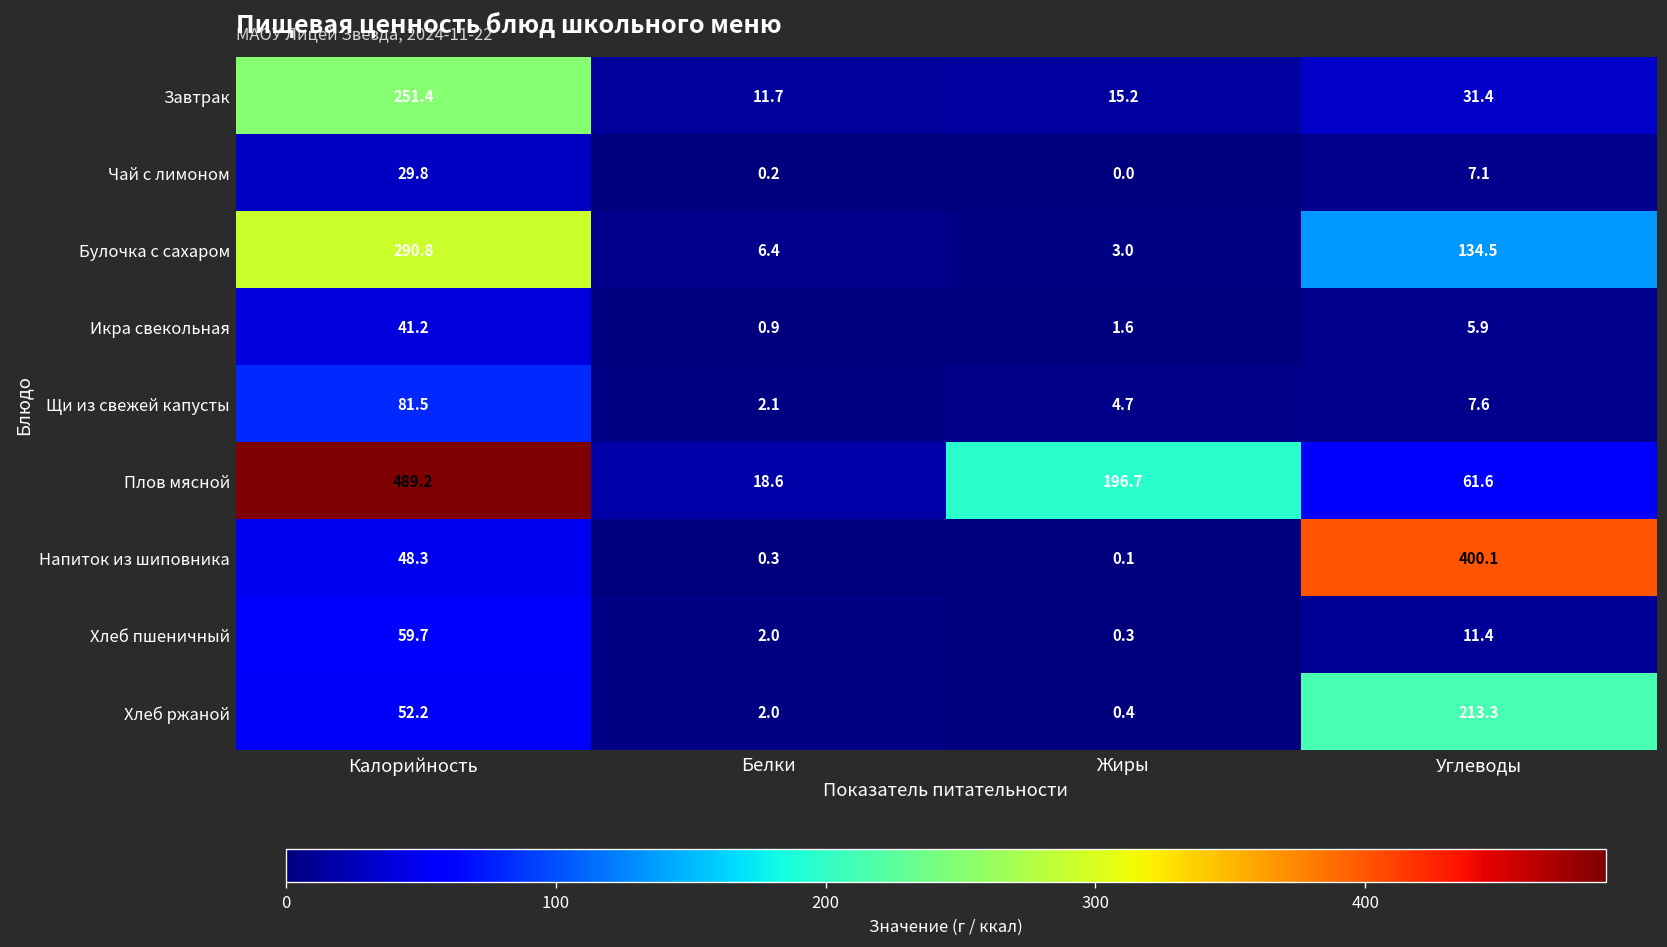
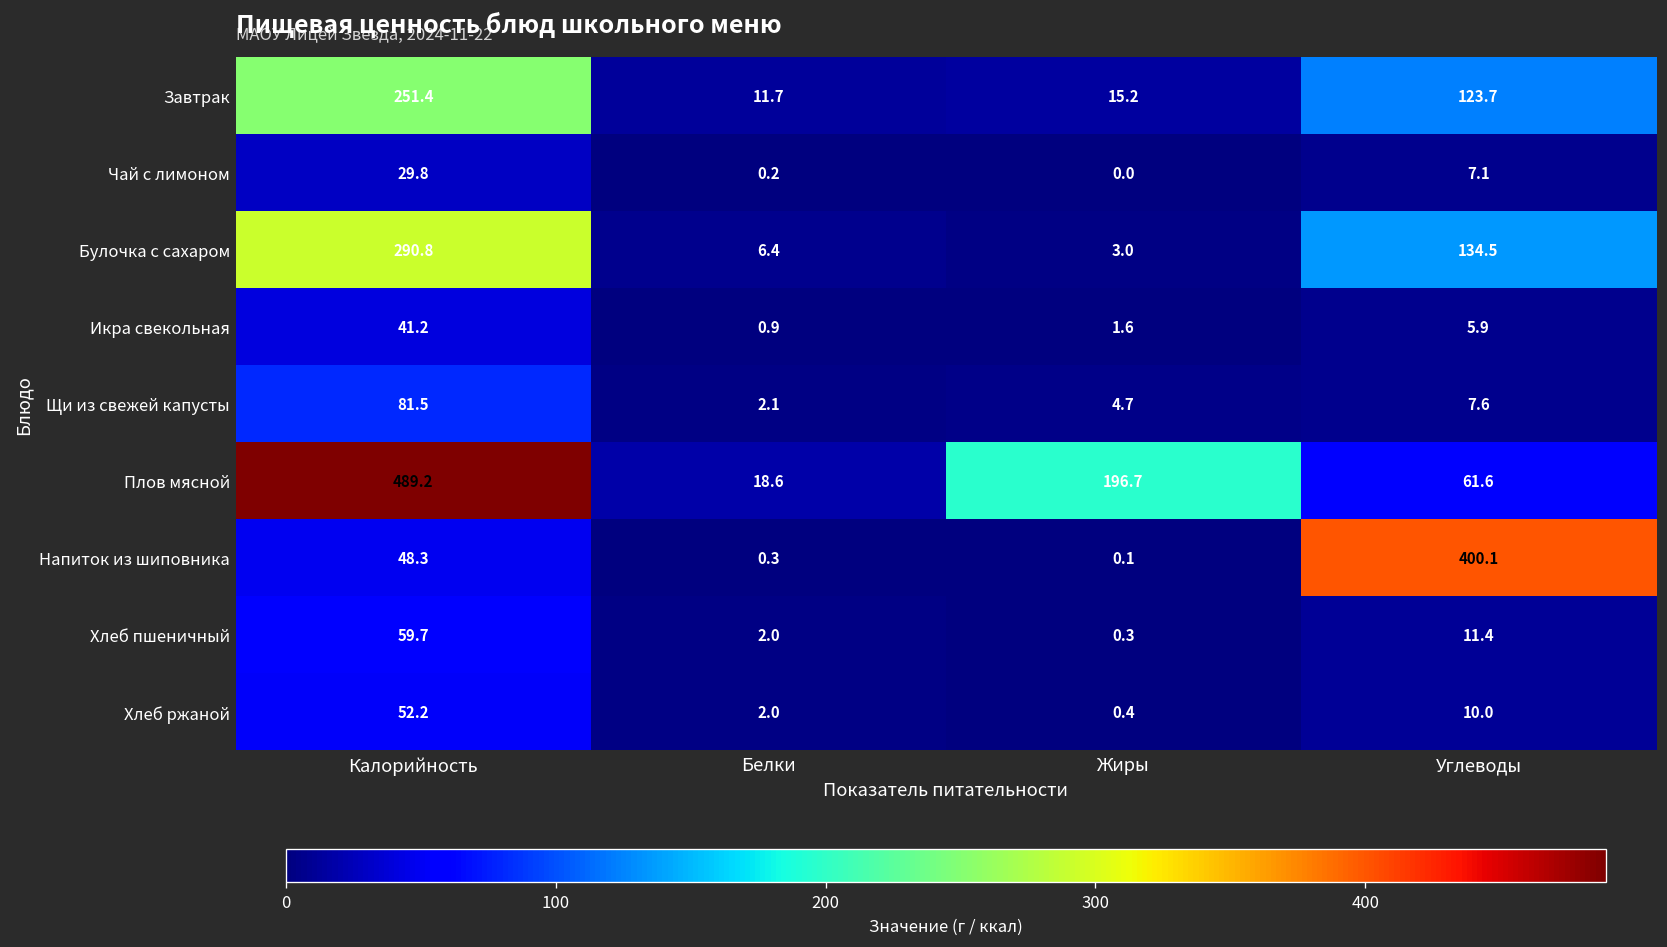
  {
    "Завтрак": {
      "Калорийность": 251.4,
      "Белки": 11.7,
      "Жиры": 15.2,
-     "Углеводы": 31.4
+     "Углеводы": 123.7
    },
    "Чай с лимоном": {
      "Калорийность": 29.8,
      "Белки": 0.2,
      "Жиры": 0.0,
      "Углеводы": 7.1
    },
    "Булочка с сахаром": {
      "Калорийность": 290.8,
      "Белки": 6.4,
      "Жиры": 3.0,
      "Углеводы": 134.5
    },
    "Икра свекольная": {
      "Калорийность": 41.2,
      "Белки": 0.9,
      "Жиры": 1.6,
      "Углеводы": 5.9
    },
    "Щи из свежей капусты": {
      "Калорийность": 81.5,
      "Белки": 2.1,
      "Жиры": 4.7,
      "Углеводы": 7.6
    },
    "Плов мясной": {
      "Калорийность": 489.2,
      "Белки": 18.6,
      "Жиры": 196.7,
      "Углеводы": 61.6
    },
    "Напиток из шиповника": {
      "Калорийность": 48.3,
      "Белки": 0.3,
      "Жиры": 0.1,
      "Углеводы": 400.1
    },
    "Хлеб пшеничный": {
      "Калорийность": 59.7,
      "Белки": 2.0,
      "Жиры": 0.3,
      "Углеводы": 11.4
    },
    "Хлеб ржаной": {
      "Калорийность": 52.2,
      "Белки": 2.0,
      "Жиры": 0.4,
-     "Углеводы": 213.3
+     "Углеводы": 10.0
    }
  }
